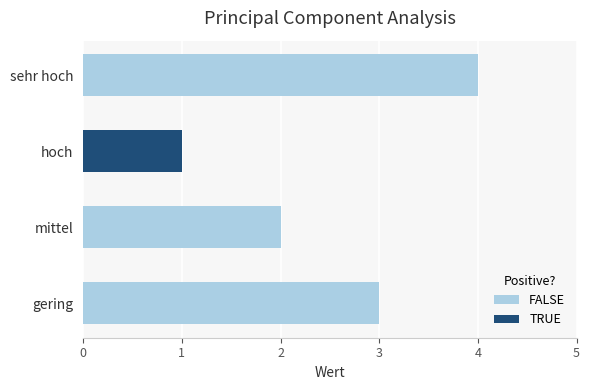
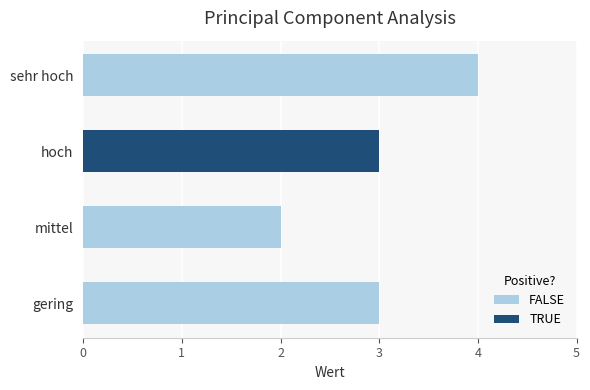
  {
    "sehr hoch": 4,
-   "hoch": 1,
+   "hoch": 3,
    "mittel": 2,
    "gering": 3
  }
